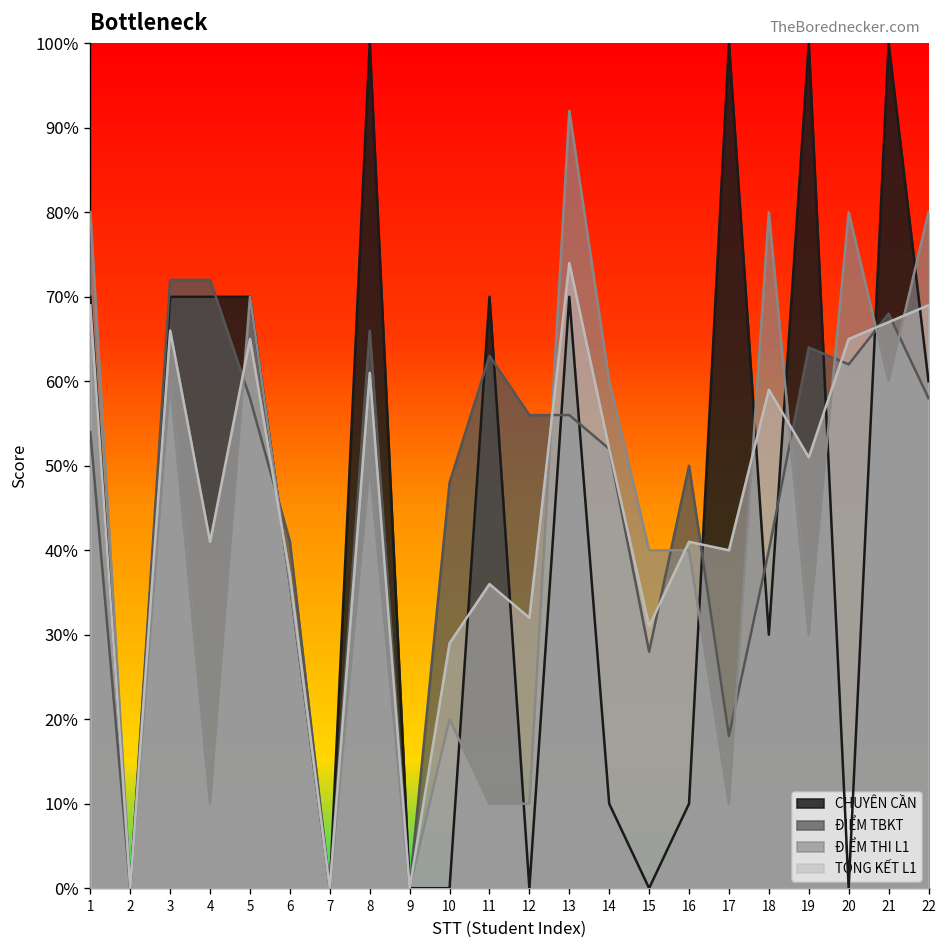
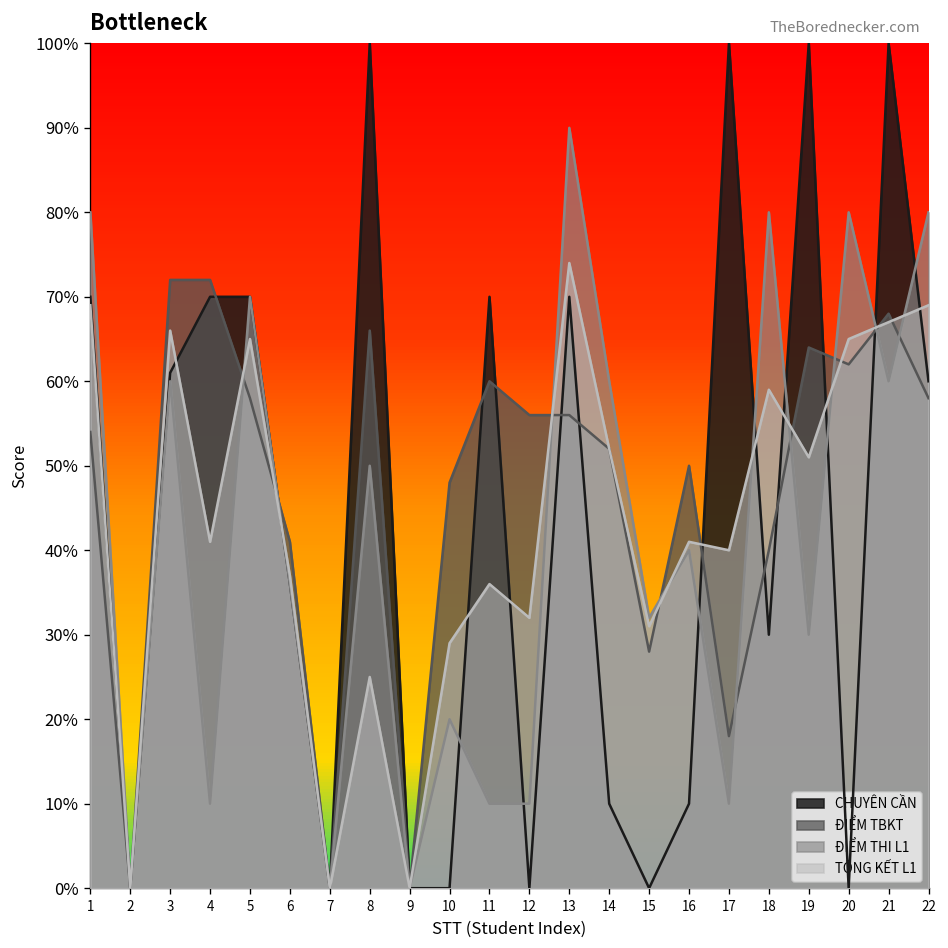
  {
    "CHUYÊN CẦN": {
      "1": "70%",
-     "3": "70%",
+     "3": "61%",
      "4": "70%",
      "8": "100%",
      "10": "0%",
      "11": "70%",
      "12": "0%",
      "13": "70%",
      "14": "10%",
      "15": "0%",
      "16": "10%",
      "17": "100%",
      "18": "30%",
      "19": "100%",
      "20": "0%",
      "21": "100%",
      "22": "60%"
    },
    "ĐIỂM TBKT": {
      "1": "54%",
      "3": "72%",
      "4": "72%",
      "5": "58%",
      "6": "41%",
      "8": "66%",
      "10": "48%",
-     "11": "63%",
+     "11": "60%",
      "12": "56%",
      "13": "56%",
      "15": "28%",
      "16": "50%",
      "17": "18%",
      "18": "40%",
      "19": "64%",
      "20": "62%",
      "21": "68%",
      "22": "58%"
    },
    "ĐIỂM THI L1": {
      "1": "80%",
      "3": "60%",
      "4": "10%",
      "8": "50%",
      "10": "20%",
      "11": "10%",
      "12": "10%",
-     "13": "92%",
+     "13": "90%",
      "14": "60%",
-     "15": "40%",
+     "15": "32%",
      "16": "40%",
      "17": "10%",
      "18": "80%",
      "19": "30%",
      "20": "80%",
      "21": "60%",
      "22": "80%"
    },
    "TỔNG KẾT L1": {
      "1": "69%",
      "3": "66%",
      "4": "41%",
      "5": "65%",
      "6": "37%",
-     "8": "61%",
+     "8": "25%",
      "10": "29%",
      "11": "36%",
      "12": "32%",
      "13": "74%",
      "15": "31%",
      "16": "41%",
      "17": "40%",
      "18": "59%",
      "19": "51%",
      "20": "65%",
      "21": "67%",
      "22": "69%"
    }
  }
